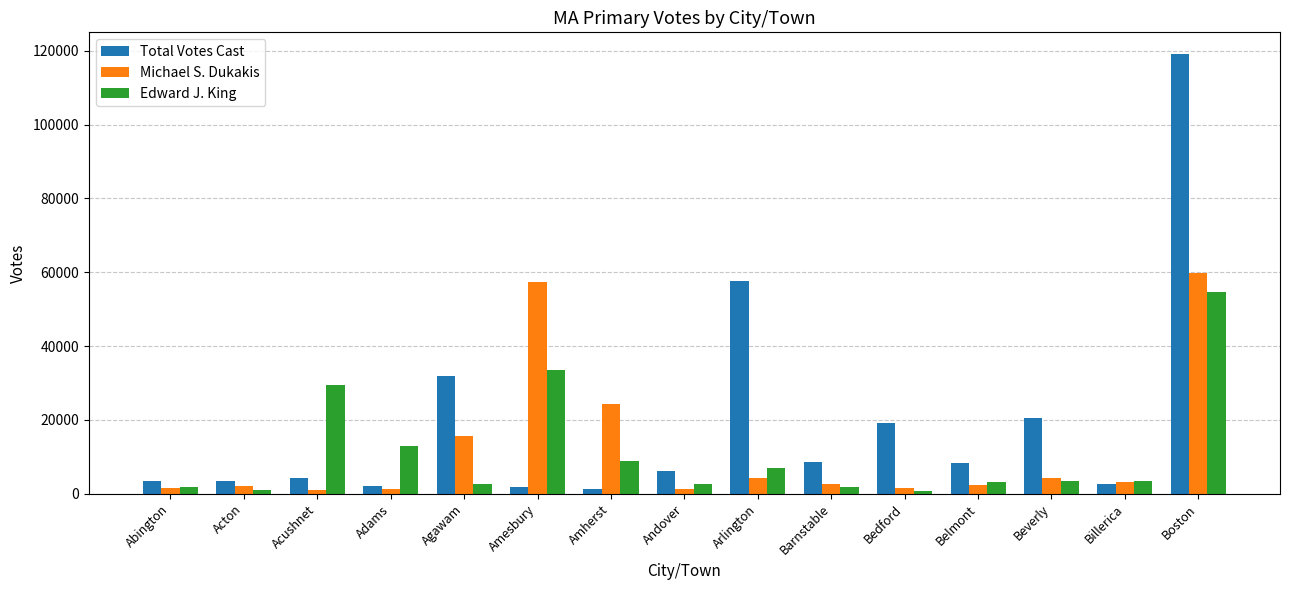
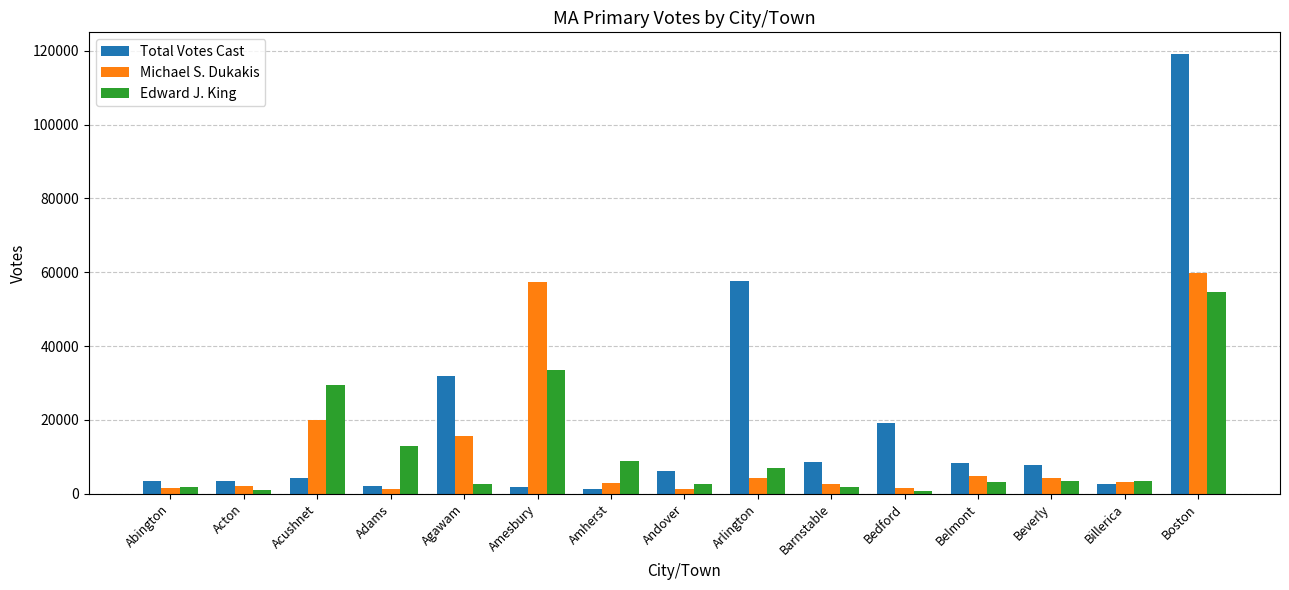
  {
    "Total Votes Cast": {
      "Abington": 3000,
      "Acton": 3000,
      "Acushnet": 4000,
      "Adams": 2000,
      "Agawam": 32000,
      "Amesbury": 2000,
      "Amherst": 1000,
      "Andover": 6000,
      "Arlington": 58000,
      "Barnstable": 9000,
      "Bedford": 19000,
      "Belmont": 8000,
-     "Beverly": 21000,
+     "Beverly": 8000,
      "Billerica": 3000,
      "Boston": 119000
    },
    "Michael S. Dukakis": {
      "Abington": 2000,
      "Acton": 2000,
-     "Acushnet": 1000,
+     "Acushnet": 20000,
      "Adams": 1000,
      "Agawam": 16000,
      "Amesbury": 57000,
-     "Amherst": 24000,
+     "Amherst": 3000,
      "Andover": 1000,
      "Arlington": 4000,
      "Barnstable": 3000,
      "Bedford": 2000,
-     "Belmont": 2000,
+     "Belmont": 5000,
      "Beverly": 4000,
      "Billerica": 3000,
      "Boston": 60000
    },
    "Edward J. King": {
      "Abington": 2000,
      "Acton": 1000,
      "Acushnet": 30000,
      "Adams": 13000,
      "Agawam": 3000,
      "Amesbury": 34000,
      "Amherst": 9000,
      "Andover": 3000,
      "Arlington": 7000,
      "Barnstable": 2000,
      "Bedford": 1000,
      "Belmont": 3000,
      "Beverly": 3000,
      "Billerica": 4000,
      "Boston": 55000
    }
  }
